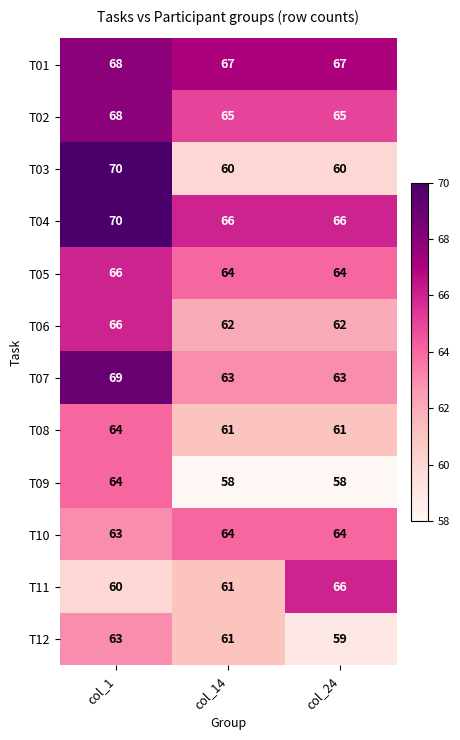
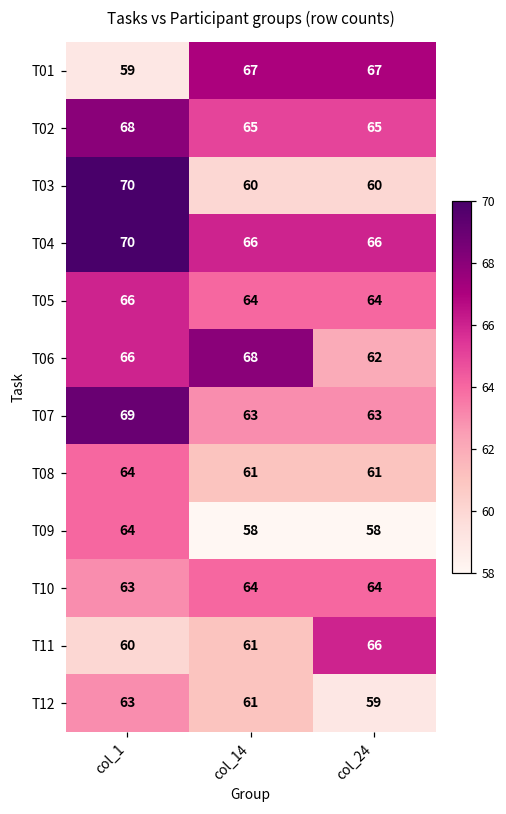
  {
    "T01": {
-     "col_1": 68,
+     "col_1": 59,
      "col_14": 67,
      "col_24": 67
    },
    "T02": {
      "col_1": 68,
      "col_14": 65,
      "col_24": 65
    },
    "T03": {
      "col_1": 70,
      "col_14": 60,
      "col_24": 60
    },
    "T04": {
      "col_1": 70,
      "col_14": 66,
      "col_24": 66
    },
    "T05": {
      "col_1": 66,
      "col_14": 64,
      "col_24": 64
    },
    "T06": {
      "col_1": 66,
-     "col_14": 62,
+     "col_14": 68,
      "col_24": 62
    },
    "T07": {
      "col_1": 69,
      "col_14": 63,
      "col_24": 63
    },
    "T08": {
      "col_1": 64,
      "col_14": 61,
      "col_24": 61
    },
    "T09": {
      "col_1": 64,
      "col_14": 58,
      "col_24": 58
    },
    "T10": {
      "col_1": 63,
      "col_14": 64,
      "col_24": 64
    },
    "T11": {
      "col_1": 60,
      "col_14": 61,
      "col_24": 66
    },
    "T12": {
      "col_1": 63,
      "col_14": 61,
      "col_24": 59
    }
  }
